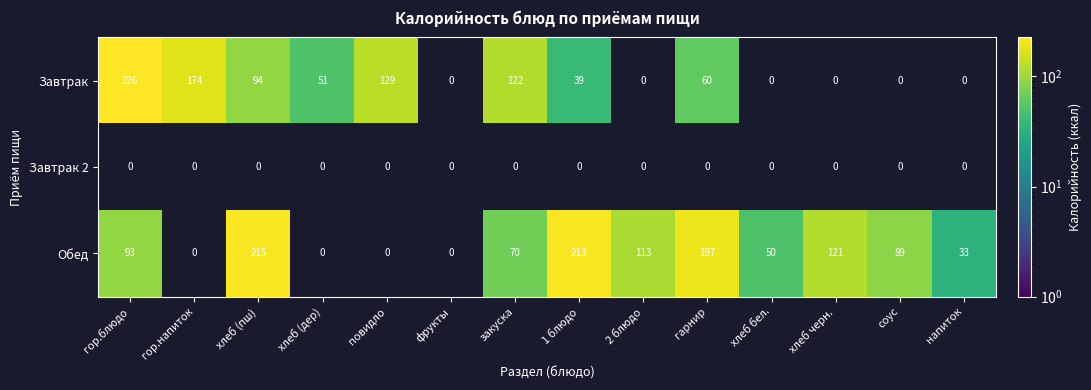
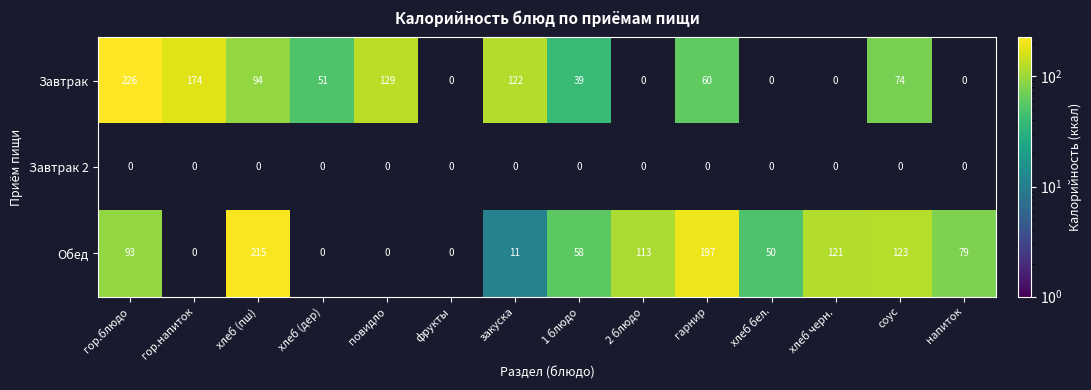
  {
    "Завтрак": {
      "гор.блюдо": 226,
      "гор.напиток": 174,
      "хлеб (пш)": 94,
      "хлеб (дер)": 51,
      "повидло": 129,
      "фрукты": 0,
      "закуска": 122,
      "1 блюдо": 39,
      "2 блюдо": 0,
      "гарнир": 60,
      "хлеб бел.": 0,
      "хлеб черн.": 0,
-     "соус": 0,
+     "соус": 74,
      "напиток": 0
    },
    "Завтрак 2": {
      "гор.блюдо": 0,
      "гор.напиток": 0,
      "хлеб (пш)": 0,
      "хлеб (дер)": 0,
      "повидло": 0,
      "фрукты": 0,
      "закуска": 0,
      "1 блюдо": 0,
      "2 блюдо": 0,
      "гарнир": 0,
      "хлеб бел.": 0,
      "хлеб черн.": 0,
      "соус": 0,
      "напиток": 0
    },
    "Обед": {
      "гор.блюдо": 93,
      "гор.напиток": 0,
      "хлеб (пш)": 215,
      "хлеб (дер)": 0,
      "повидло": 0,
      "фрукты": 0,
-     "закуска": 70,
-     "1 блюдо": 213,
+     "закуска": 11,
+     "1 блюдо": 58,
      "2 блюдо": 113,
      "гарнир": 197,
      "хлеб бел.": 50,
      "хлеб черн.": 121,
-     "соус": 89,
-     "напиток": 33
+     "соус": 123,
+     "напиток": 79
    }
  }
